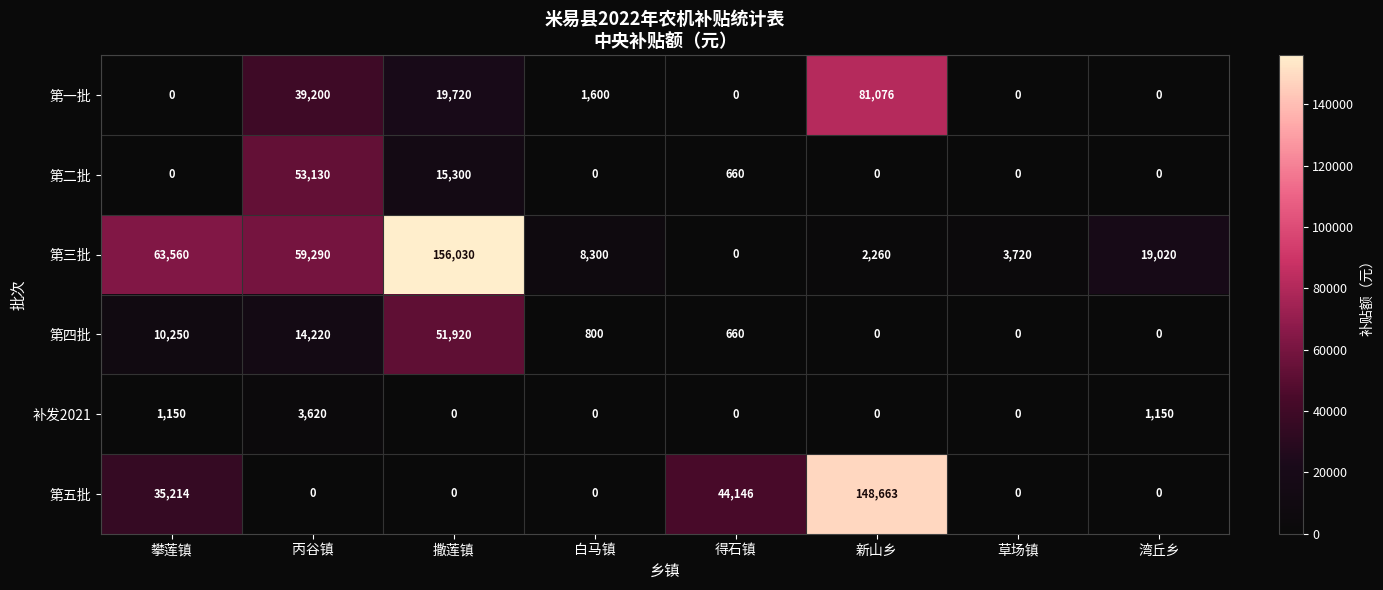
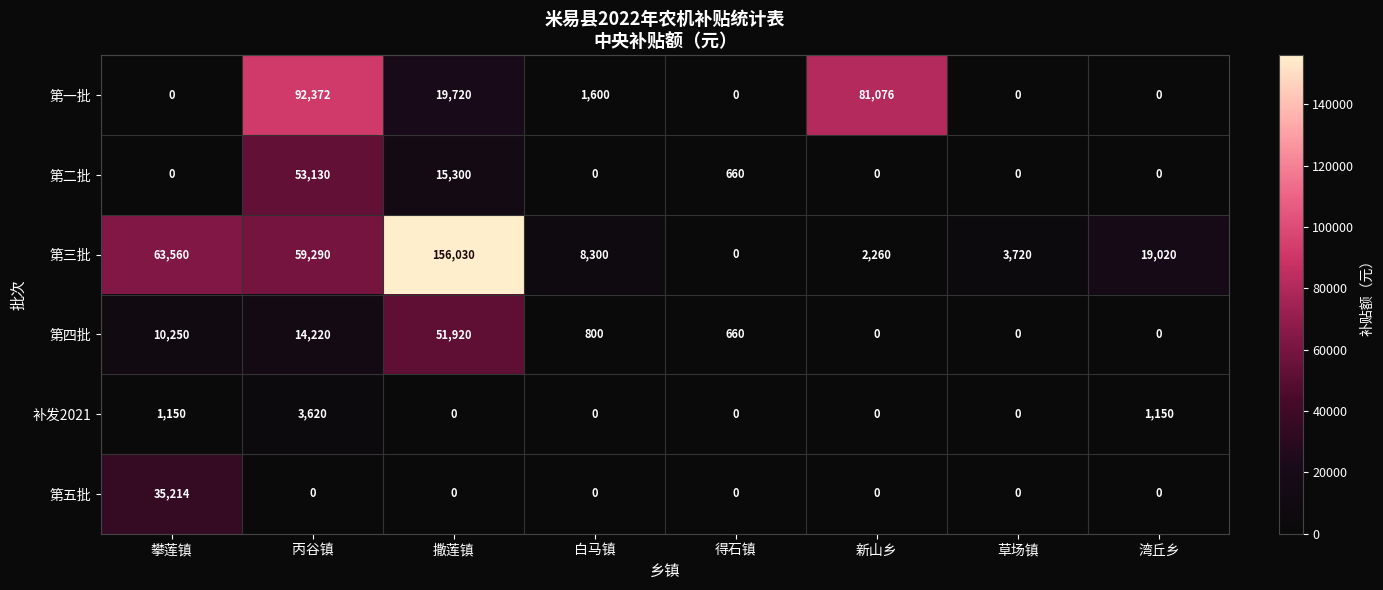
  {
    "第一批": {
      "攀莲镇": "0",
-     "丙谷镇": "39,200",
+     "丙谷镇": "92,372",
      "撒莲镇": "19,720",
      "白马镇": "1,600",
      "得石镇": "0",
      "新山乡": "81,076",
      "草场镇": "0",
      "湾丘乡": "0"
    },
    "第二批": {
      "攀莲镇": "0",
      "丙谷镇": "53,130",
      "撒莲镇": "15,300",
      "白马镇": "0",
      "得石镇": "660",
      "新山乡": "0",
      "草场镇": "0",
      "湾丘乡": "0"
    },
    "第三批": {
      "攀莲镇": "63,560",
      "丙谷镇": "59,290",
      "撒莲镇": "156,030",
      "白马镇": "8,300",
      "得石镇": "0",
      "新山乡": "2,260",
      "草场镇": "3,720",
      "湾丘乡": "19,020"
    },
    "第四批": {
      "攀莲镇": "10,250",
      "丙谷镇": "14,220",
      "撒莲镇": "51,920",
      "白马镇": "800",
      "得石镇": "660",
      "新山乡": "0",
      "草场镇": "0",
      "湾丘乡": "0"
    },
    "补发2021": {
      "攀莲镇": "1,150",
      "丙谷镇": "3,620",
      "撒莲镇": "0",
      "白马镇": "0",
      "得石镇": "0",
      "新山乡": "0",
      "草场镇": "0",
      "湾丘乡": "1,150"
    },
    "第五批": {
      "攀莲镇": "35,214",
      "丙谷镇": "0",
      "撒莲镇": "0",
      "白马镇": "0",
-     "得石镇": "44,146",
-     "新山乡": "148,663",
+     "得石镇": "0",
+     "新山乡": "0",
      "草场镇": "0",
      "湾丘乡": "0"
    }
  }
